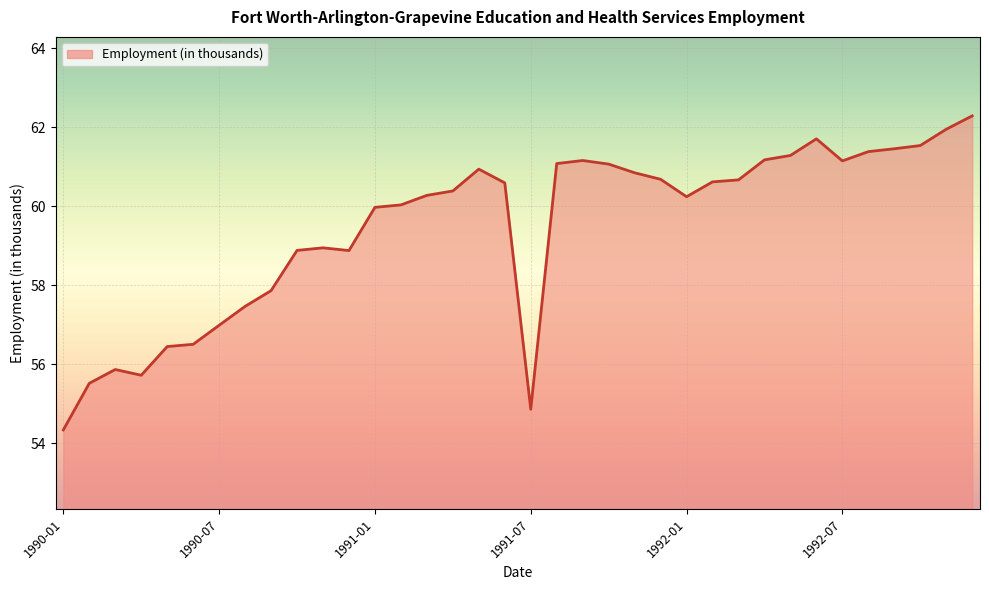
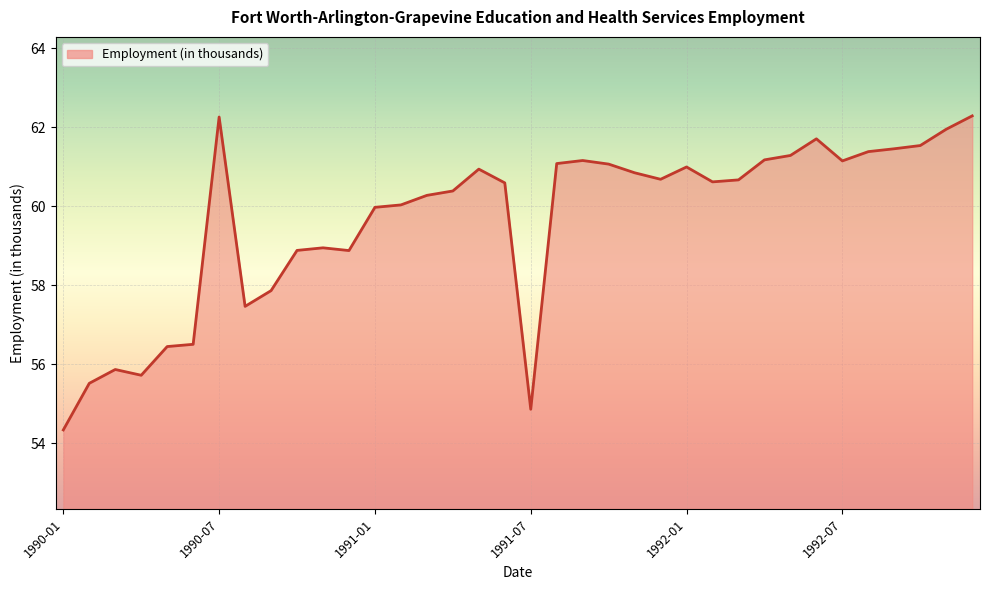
  {
    "1990-01": 54.3,
-   "1990-07": 57.0,
+   "1990-07": 62.3,
    "1991-01": 60.0,
    "1991-07": 54.9,
-   "1992-01": 60.2,
+   "1992-01": 61.0,
    "1992-07": 61.2
  }
